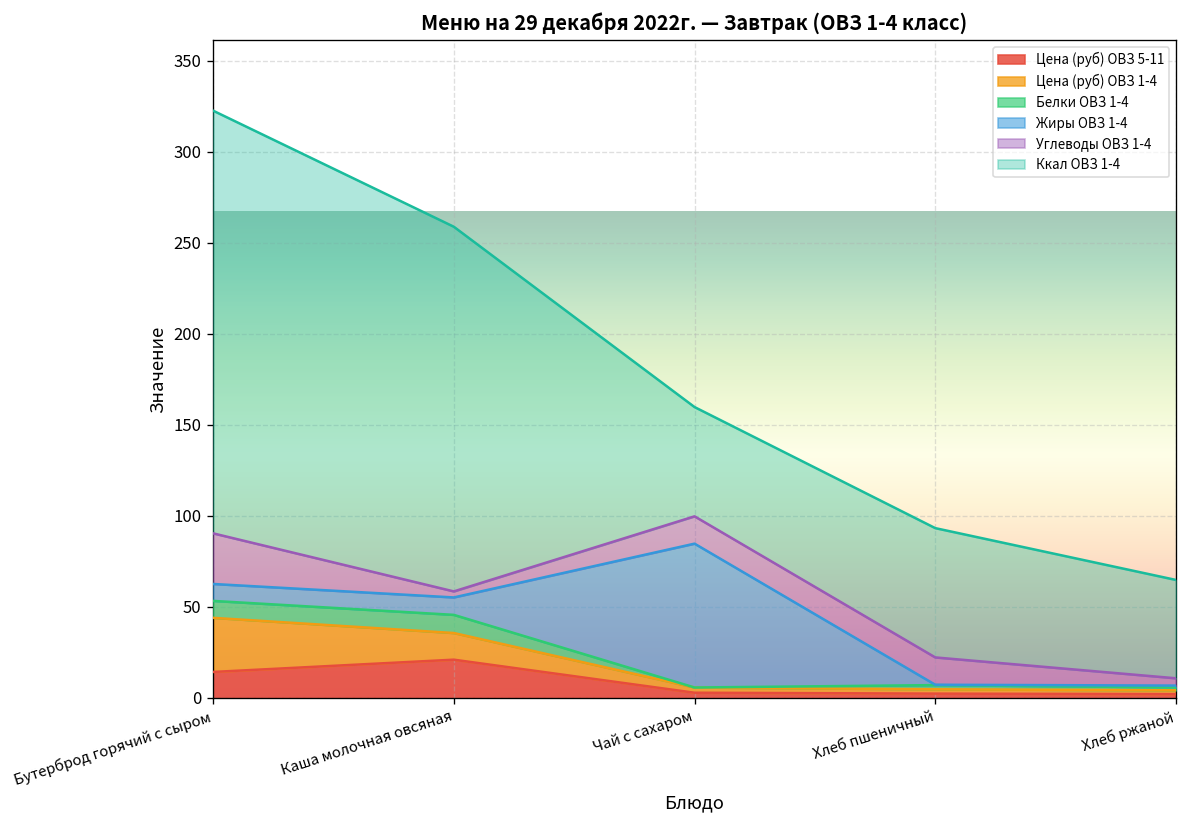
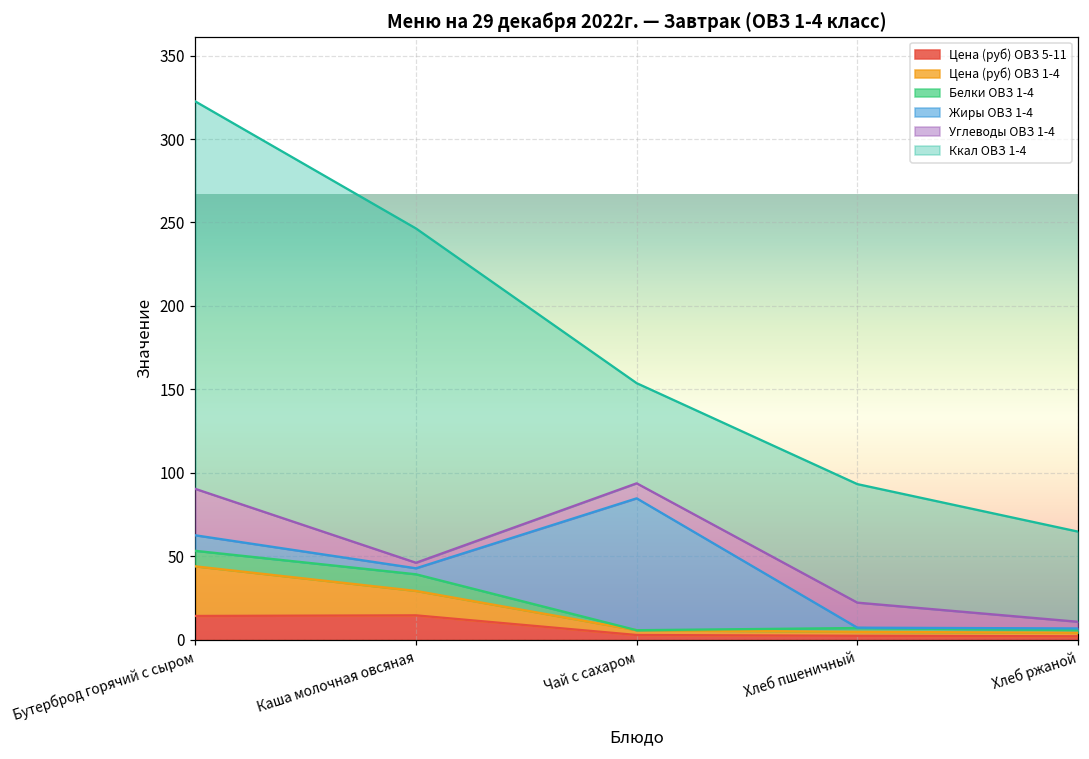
  {
    "Цена (руб) ОВЗ 5-11": {
      "Бутерброд горячий с сыром": 14,
-     "Каша молочная овсяная": 21,
+     "Каша молочная овсяная": 15,
      "Чай с сахаром": 3,
      "Хлеб пшеничный": 2,
      "Хлеб ржаной": 2
    },
    "Цена (руб) ОВЗ 1-4": {
      "Бутерброд горячий с сыром": 30,
      "Каша молочная овсяная": 15,
      "Хлеб пшеничный": 2
    },
    "Жиры ОВЗ 1-4": {
      "Бутерброд горячий с сыром": 9,
-     "Каша молочная овсяная": 10,
+     "Каша молочная овсяная": 4,
      "Чай с сахаром": 79
    },
    "Углеводы ОВЗ 1-4": {
      "Бутерброд горячий с сыром": 28,
      "Каша молочная овсяная": 3,
-     "Чай с сахаром": 15,
+     "Чай с сахаром": 9,
      "Хлеб пшеничный": 15,
      "Хлеб ржаной": 4
    }
  }
